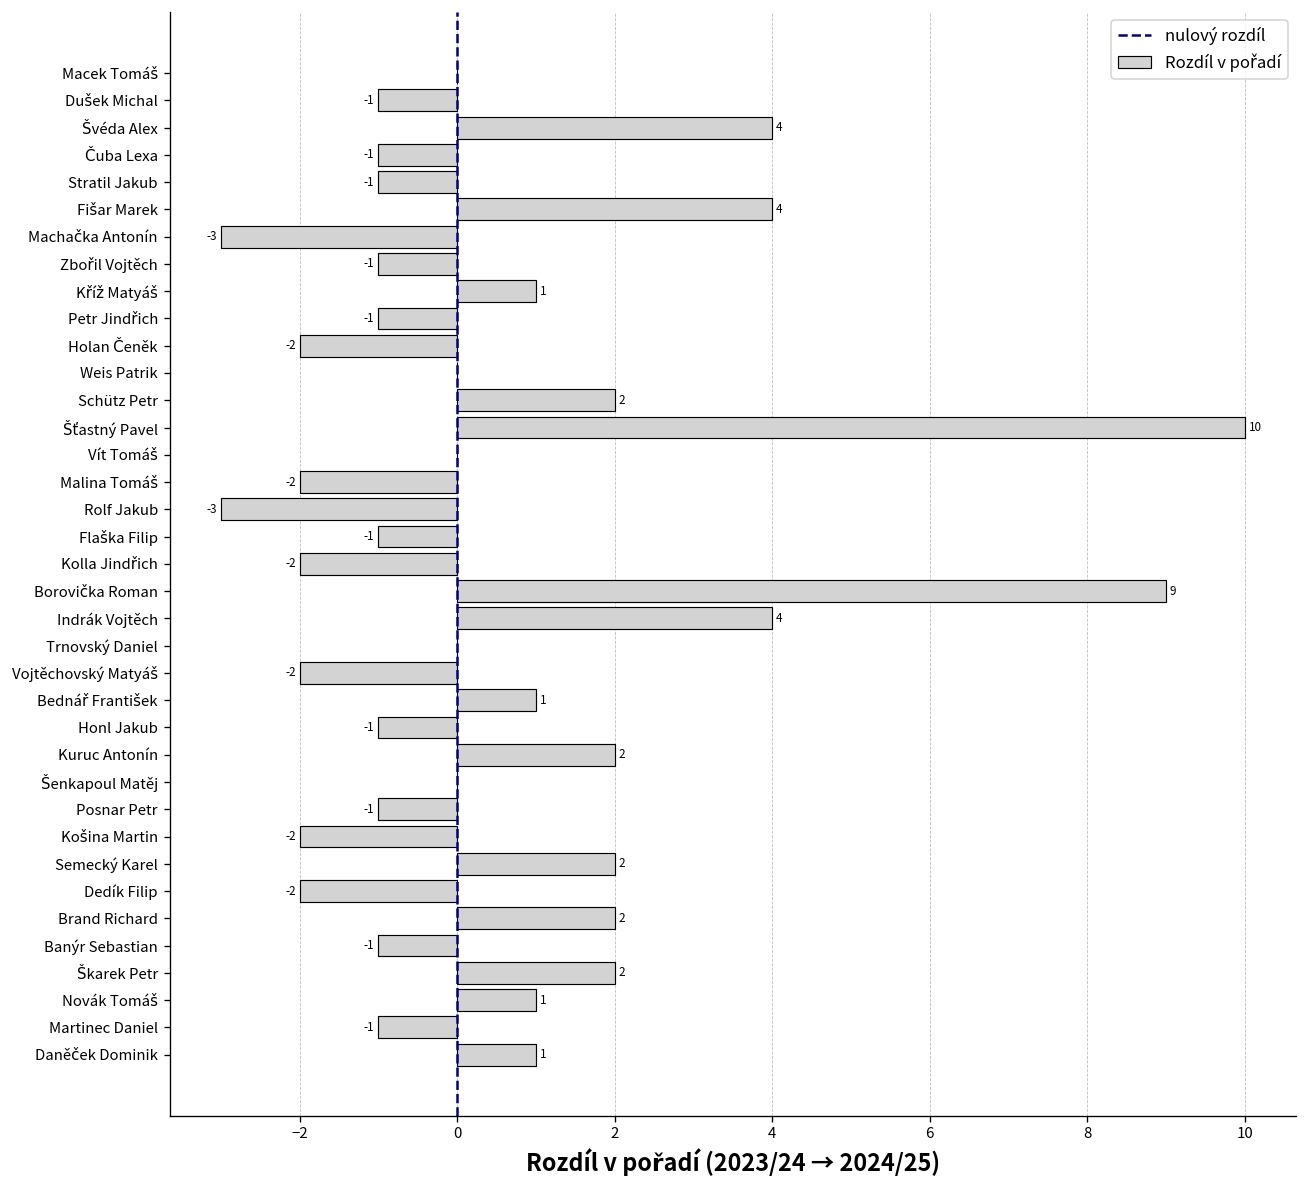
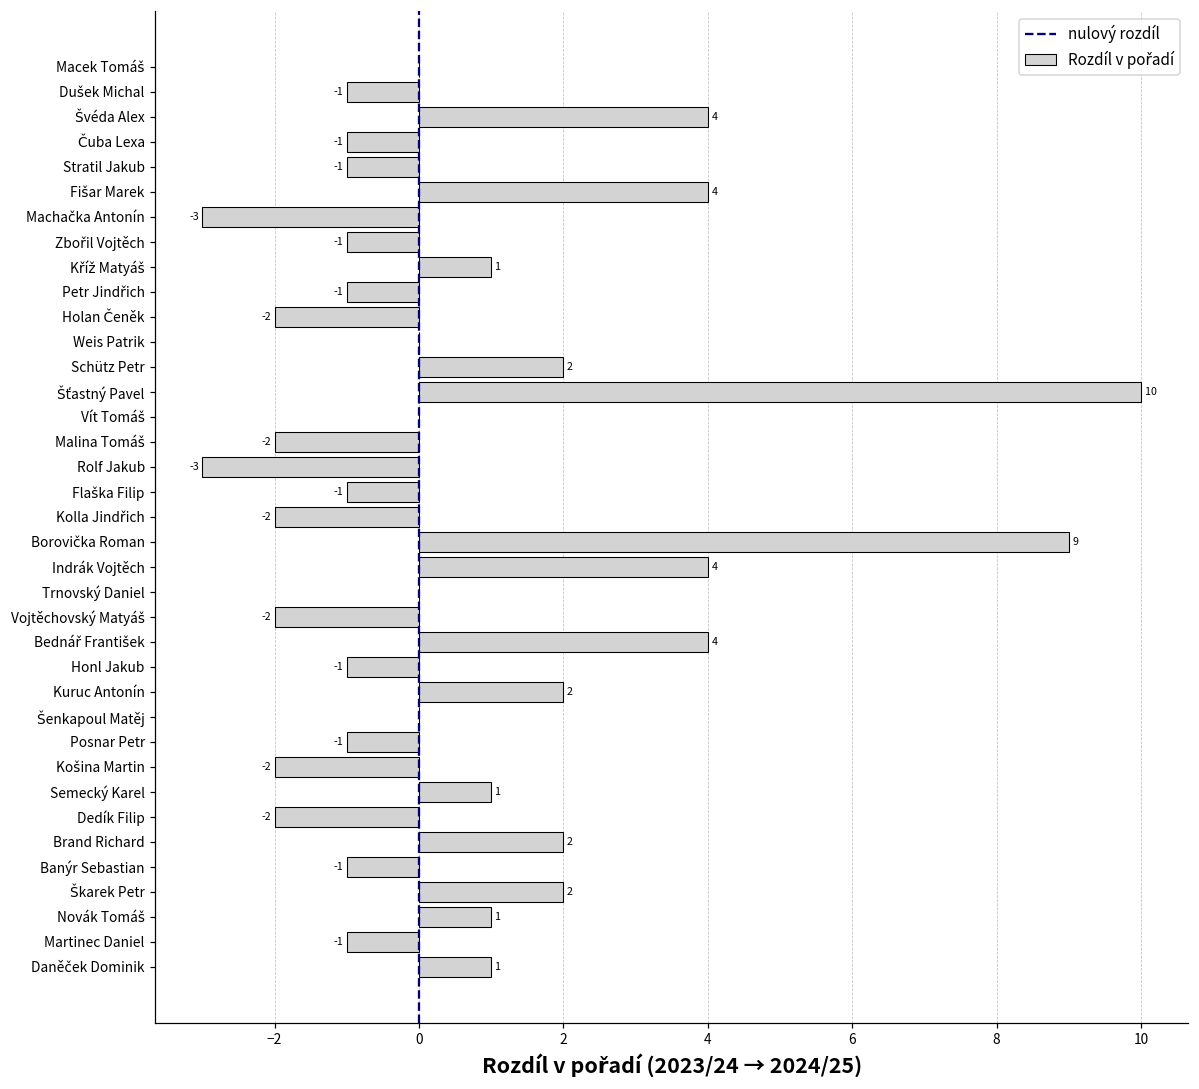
  {
    "Dušek Michal": -1,
    "Švéda Alex": 4,
    "Čuba Lexa": -1,
    "Stratil Jakub": -1,
    "Fišar Marek": 4,
    "Machačka Antonín": -3,
    "Zbořil Vojtěch": -1,
    "Kříž Matyáš": 1,
    "Petr Jindřich": -1,
    "Holan Čeněk": -2,
    "Schütz Petr": 2,
    "Šťastný Pavel": 10,
    "Malina Tomáš": -2,
    "Rolf Jakub": -3,
    "Flaška Filip": -1,
    "Kolla Jindřich": -2,
    "Borovička Roman": 9,
    "Indrák Vojtěch": 4,
    "Vojtěchovský Matyáš": -2,
-   "Bednář František": 1,
+   "Bednář František": 4,
    "Honl Jakub": -1,
    "Kuruc Antonín": 2,
    "Posnar Petr": -1,
    "Košina Martin": -2,
-   "Semecký Karel": 2,
+   "Semecký Karel": 1,
    "Dedík Filip": -2,
    "Brand Richard": 2,
    "Banýr Sebastian": -1,
    "Škarek Petr": 2,
    "Novák Tomáš": 1,
    "Martinec Daniel": -1,
    "Daněček Dominik": 1
  }
